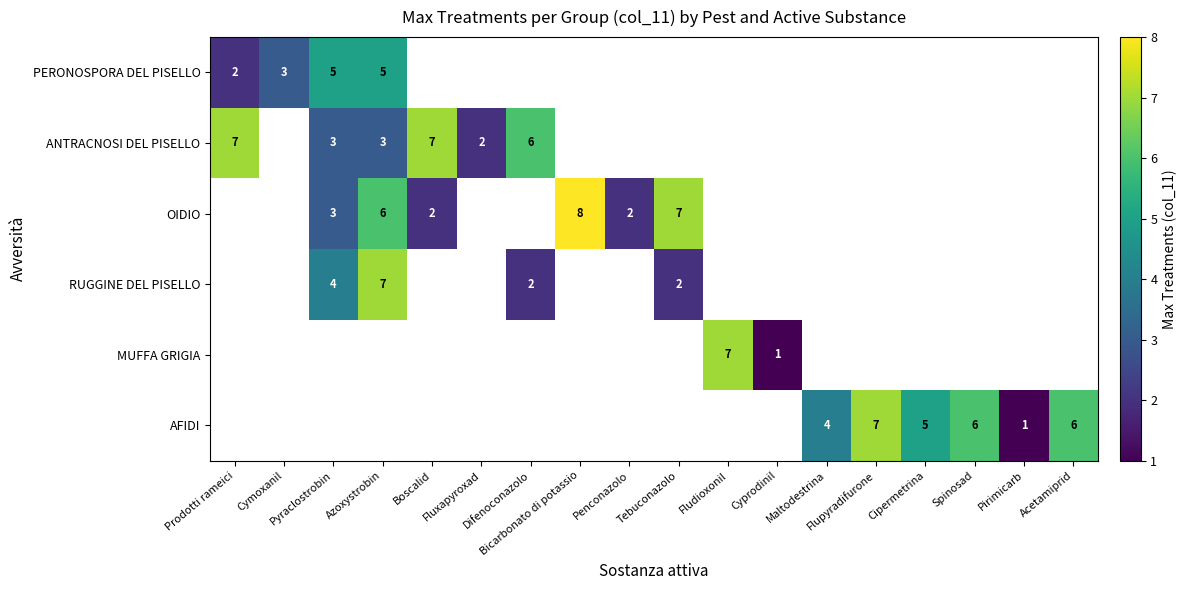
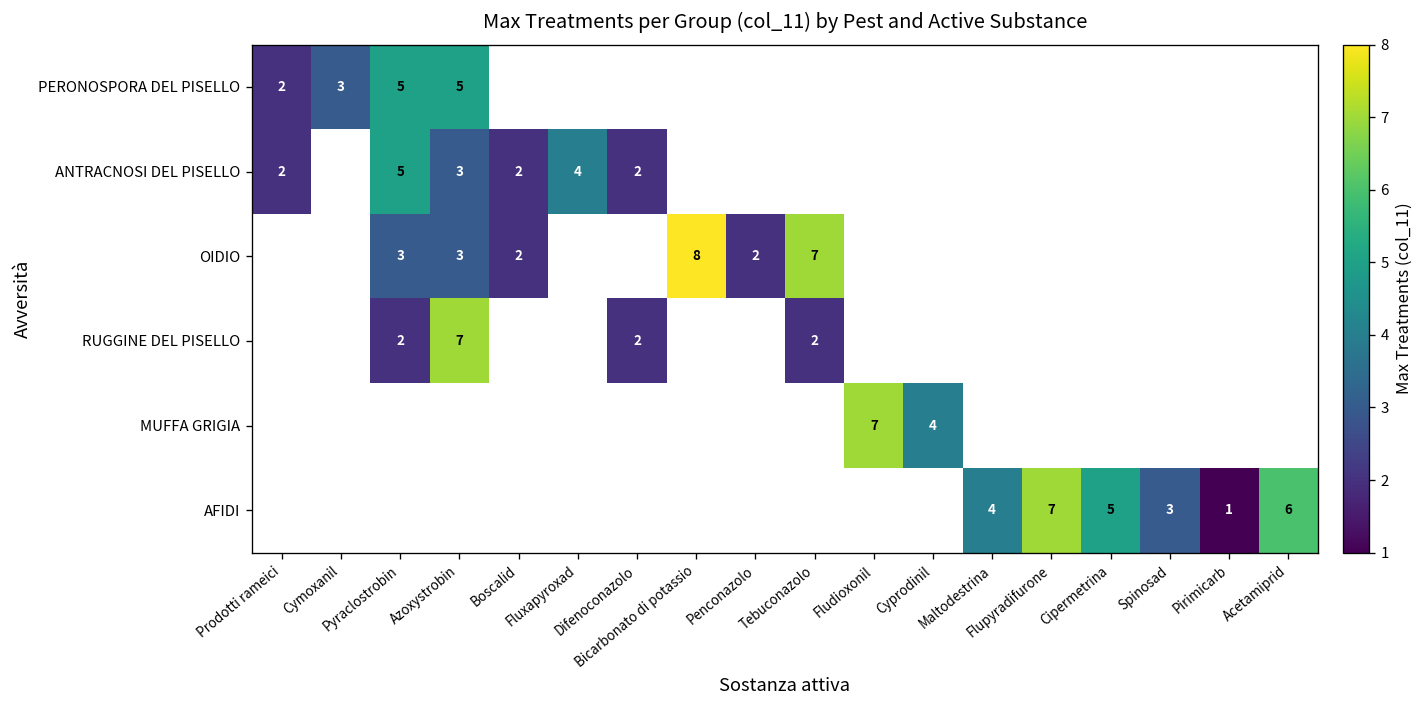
  {
    "PERONOSPORA DEL PISELLO": {
      "Prodotti rameici": 2,
      "Cymoxanil": 3,
      "Pyraclostrobin": 5,
      "Azoxystrobin": 5
    },
    "ANTRACNOSI DEL PISELLO": {
-     "Prodotti rameici": 7,
-     "Pyraclostrobin": 3,
+     "Prodotti rameici": 2,
+     "Pyraclostrobin": 5,
      "Azoxystrobin": 3,
-     "Boscalid": 7,
-     "Fluxapyroxad": 2,
-     "Difenoconazolo": 6
+     "Boscalid": 2,
+     "Fluxapyroxad": 4,
+     "Difenoconazolo": 2
    },
    "OIDIO": {
      "Pyraclostrobin": 3,
-     "Azoxystrobin": 6,
+     "Azoxystrobin": 3,
      "Boscalid": 2,
      "Bicarbonato di potassio": 8,
      "Penconazolo": 2,
      "Tebuconazolo": 7
    },
    "RUGGINE DEL PISELLO": {
-     "Pyraclostrobin": 4,
+     "Pyraclostrobin": 2,
      "Azoxystrobin": 7,
      "Difenoconazolo": 2,
      "Tebuconazolo": 2
    },
    "MUFFA GRIGIA": {
      "Fludioxonil": 7,
-     "Cyprodinil": 1
+     "Cyprodinil": 4
    },
    "AFIDI": {
      "Maltodestrina": 4,
      "Flupyradifurone": 7,
      "Cipermetrina": 5,
-     "Spinosad": 6,
+     "Spinosad": 3,
      "Pirimicarb": 1,
      "Acetamiprid": 6
    }
  }
